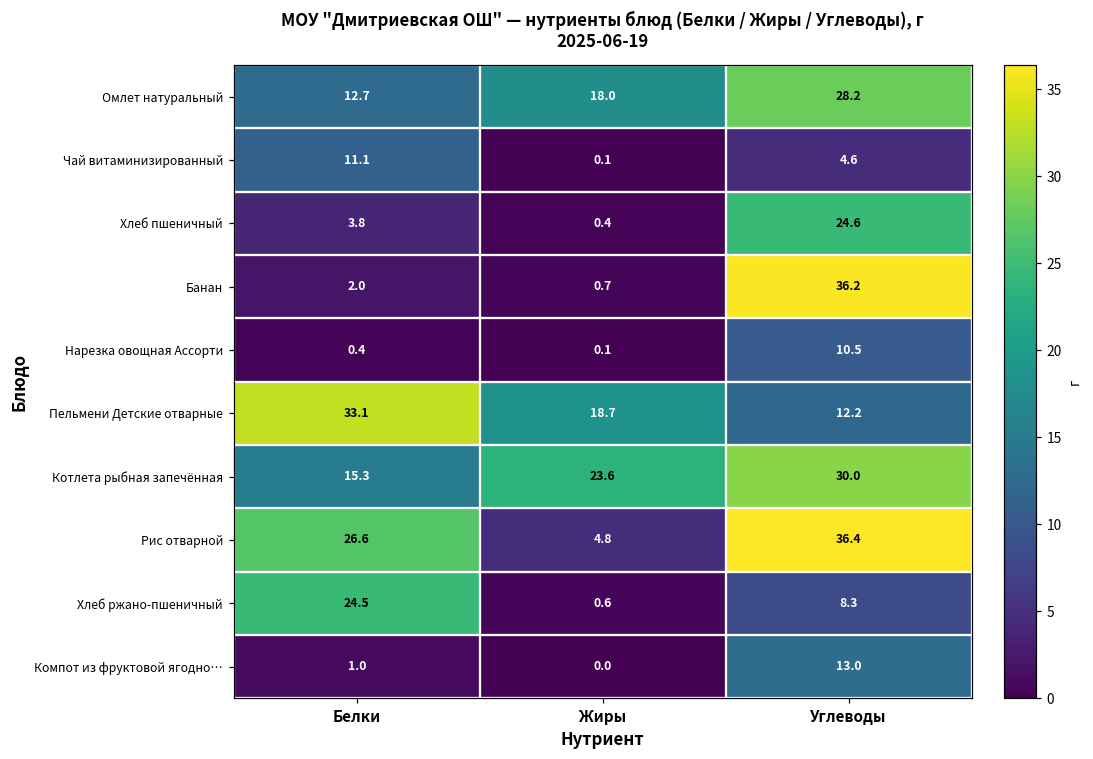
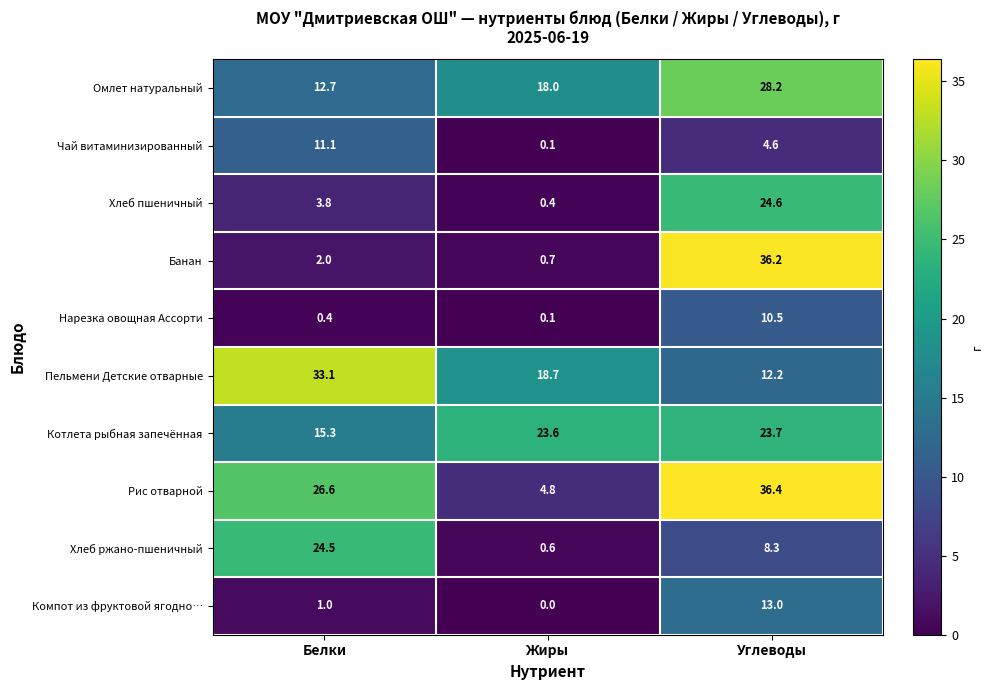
  {
    "Омлет натуральный": {
      "Белки": 12.7,
      "Жиры": 18.0,
      "Углеводы": 28.2
    },
    "Чай витаминизированный": {
      "Белки": 11.1,
      "Жиры": 0.1,
      "Углеводы": 4.6
    },
    "Хлеб пшеничный": {
      "Белки": 3.8,
      "Жиры": 0.4,
      "Углеводы": 24.6
    },
    "Банан": {
      "Белки": 2.0,
      "Жиры": 0.7,
      "Углеводы": 36.2
    },
    "Нарезка овощная Ассорти": {
      "Белки": 0.4,
      "Жиры": 0.1,
      "Углеводы": 10.5
    },
    "Пельмени Детские отварные": {
      "Белки": 33.1,
      "Жиры": 18.7,
      "Углеводы": 12.2
    },
    "Котлета рыбная запечённая": {
      "Белки": 15.3,
      "Жиры": 23.6,
-     "Углеводы": 30.0
+     "Углеводы": 23.7
    },
    "Рис отварной": {
      "Белки": 26.6,
      "Жиры": 4.8,
      "Углеводы": 36.4
    },
    "Хлеб ржано-пшеничный": {
      "Белки": 24.5,
      "Жиры": 0.6,
      "Углеводы": 8.3
    },
    "Компот из фруктовой ягодно…": {
      "Белки": 1.0,
      "Жиры": 0.0,
      "Углеводы": 13.0
    }
  }
